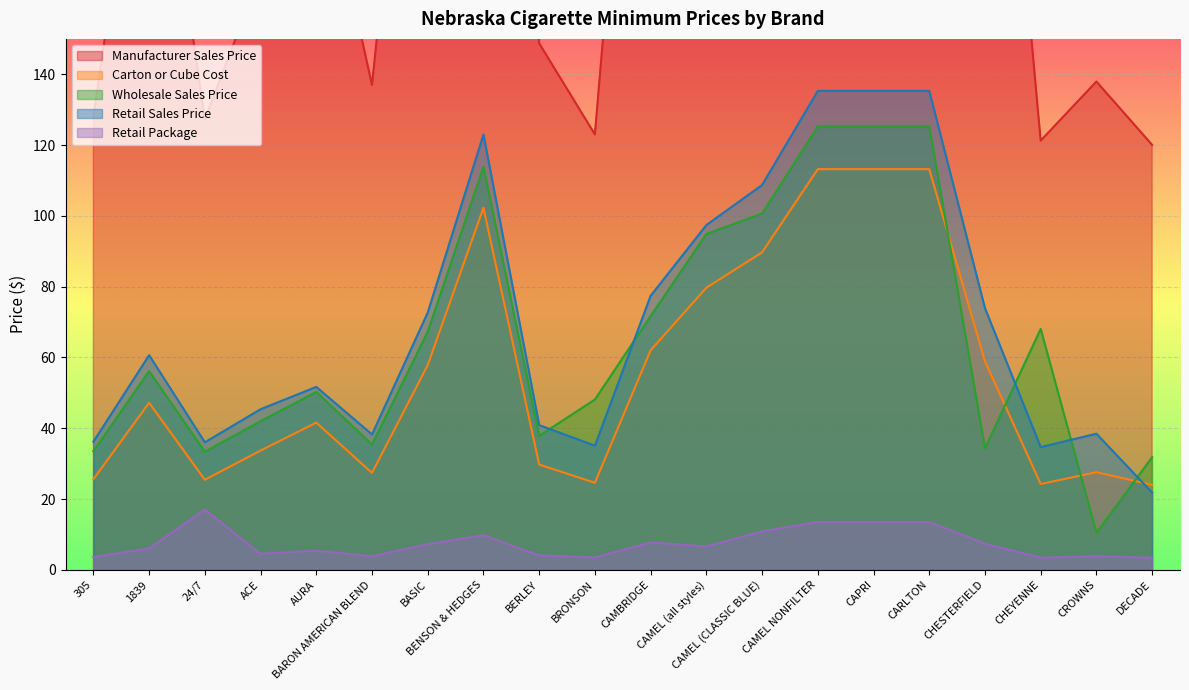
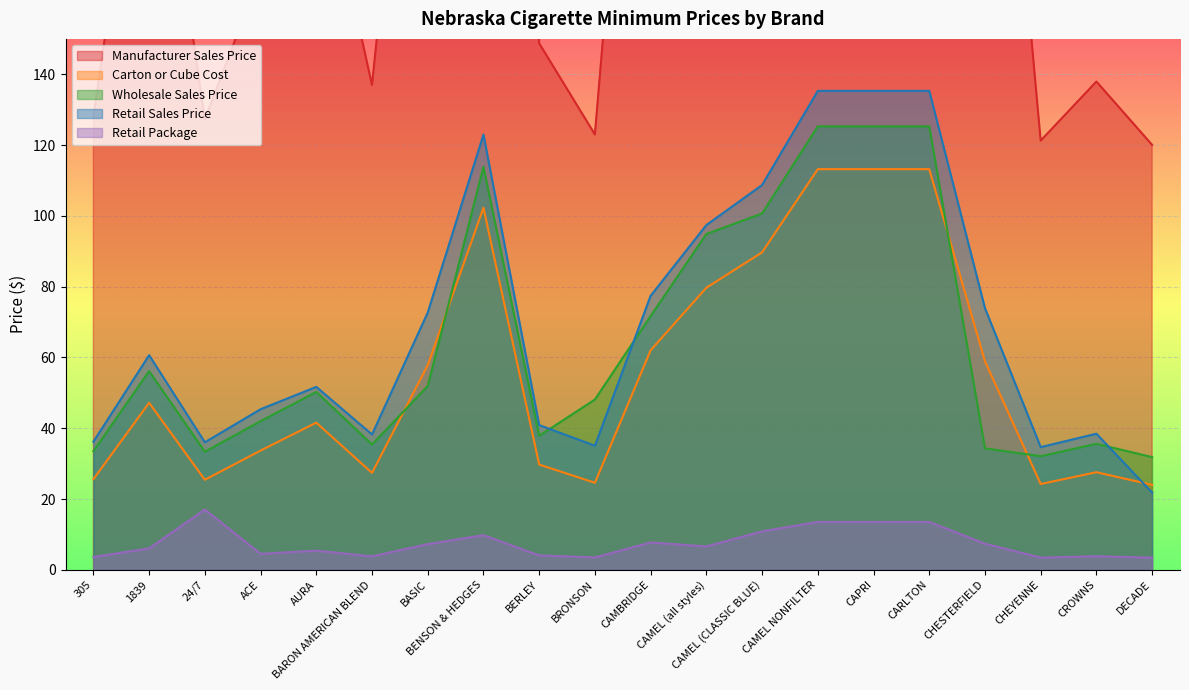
  {
    "Manufacturer Sales Price": {
      "BARON AMERICAN BLEND": 137,
      "BERLEY": 149,
      "BRONSON": 123,
      "CHEYENNE": 121,
      "CROWNS": 138,
      "DECADE": 120
    },
    "Carton or Cube Cost": {
      "305": 26,
      "1839": 47,
      "24/7": 25,
      "ACE": 34,
      "AURA": 42,
      "BARON AMERICAN BLEND": 27,
      "BASIC": 58,
      "BENSON & HEDGES": 102,
      "BERLEY": 30,
      "BRONSON": 25,
      "CAMBRIDGE": 62,
      "CAMEL (all styles)": 80,
      "CAMEL (CLASSIC BLUE)": 90,
      "CAMEL NONFILTER": 113,
      "CAPRI": 113,
      "CARLTON": 113,
      "CHESTERFIELD": 59,
      "CHEYENNE": 24,
      "CROWNS": 28,
      "DECADE": 24
    },
    "Wholesale Sales Price": {
      "305": 34,
      "1839": 56,
      "24/7": 33,
      "ACE": 42,
      "AURA": 50,
      "BARON AMERICAN BLEND": 35,
-     "BASIC": 67,
+     "BASIC": 52,
      "BENSON & HEDGES": 114,
      "BERLEY": 38,
      "BRONSON": 48,
      "CAMBRIDGE": 72,
      "CAMEL (all styles)": 95,
      "CAMEL (CLASSIC BLUE)": 101,
      "CAMEL NONFILTER": 125,
      "CAPRI": 125,
      "CARLTON": 125,
      "CHESTERFIELD": 34,
-     "CHEYENNE": 68,
-     "CROWNS": 10,
+     "CHEYENNE": 32,
+     "CROWNS": 36,
      "DECADE": 32
    },
    "Retail Sales Price": {
      "305": 36,
      "1839": 61,
      "24/7": 36,
      "ACE": 45,
      "AURA": 52,
      "BARON AMERICAN BLEND": 38,
      "BASIC": 73,
      "BENSON & HEDGES": 123,
      "BERLEY": 41,
      "BRONSON": 35,
      "CAMBRIDGE": 77,
      "CAMEL (all styles)": 97,
      "CAMEL (CLASSIC BLUE)": 109,
      "CAMEL NONFILTER": 135,
      "CAPRI": 135,
      "CARLTON": 135,
      "CHESTERFIELD": 74,
      "CHEYENNE": 35,
      "CROWNS": 38,
      "DECADE": 22
    },
    "Retail Package": {
      "305": 4,
      "1839": 6,
      "24/7": 17,
      "ACE": 5,
      "AURA": 5,
      "BARON AMERICAN BLEND": 4,
      "BASIC": 7,
      "BENSON & HEDGES": 10,
      "BERLEY": 4,
      "BRONSON": 4,
      "CAMBRIDGE": 8,
      "CAMEL (all styles)": 7,
      "CAMEL (CLASSIC BLUE)": 11,
      "CAMEL NONFILTER": 14,
      "CAPRI": 14,
      "CARLTON": 14,
      "CHESTERFIELD": 7,
      "CHEYENNE": 3,
      "CROWNS": 4,
      "DECADE": 3
    }
  }
